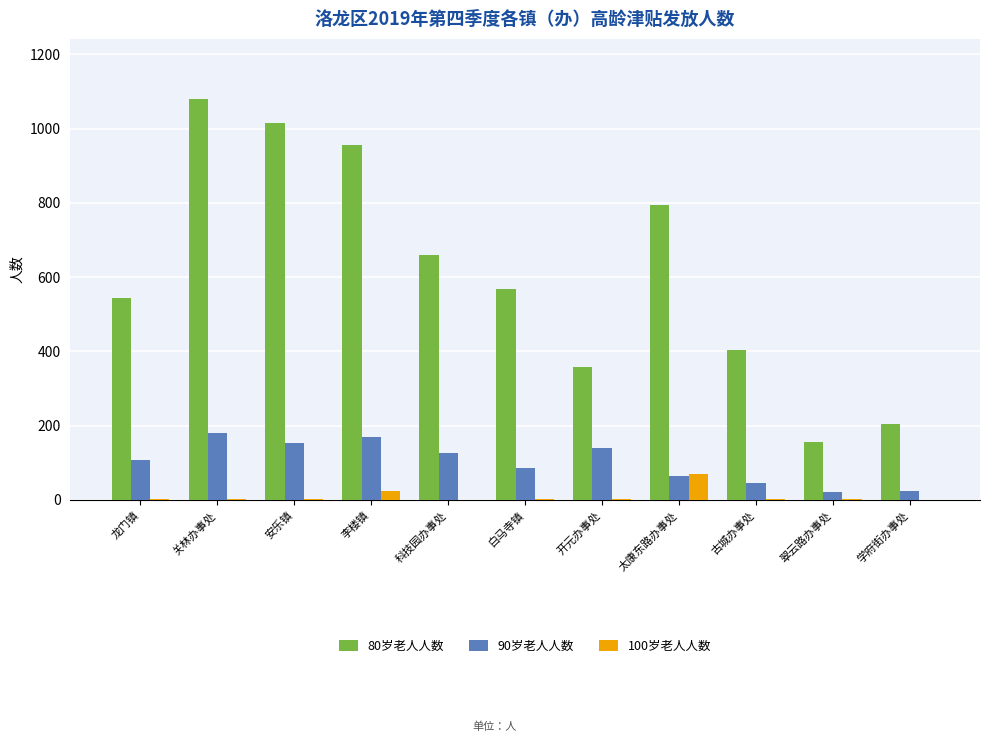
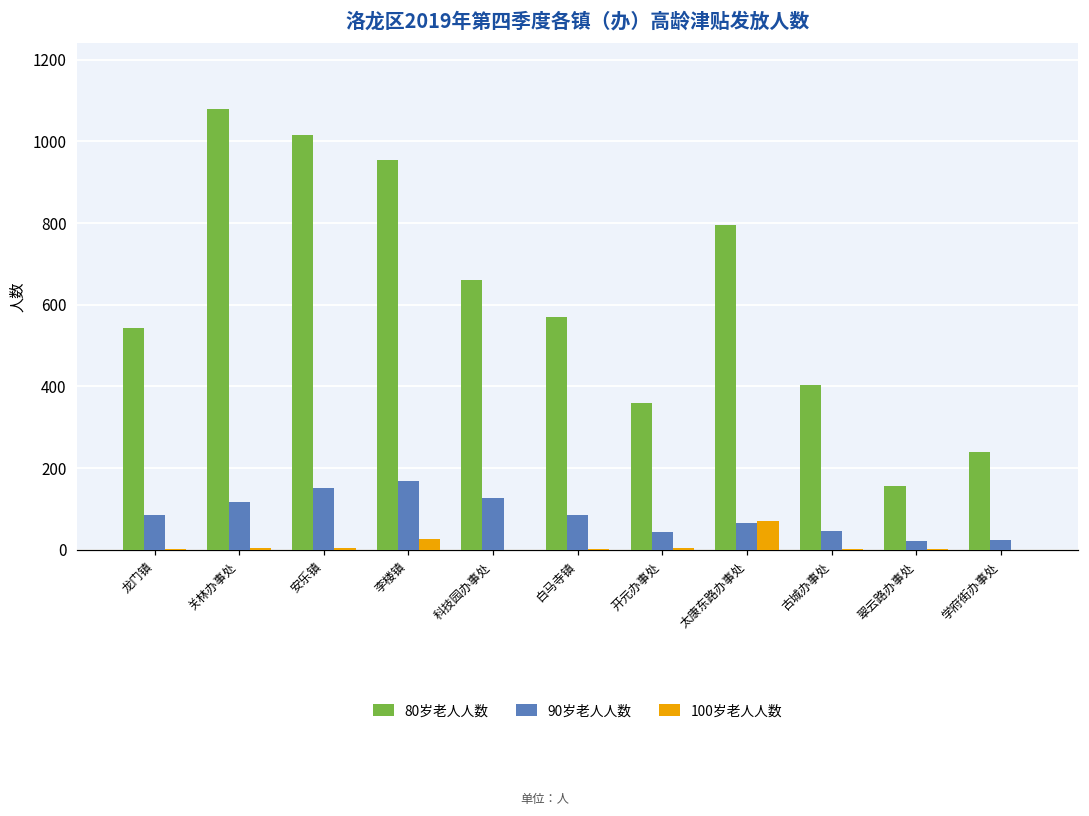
  {
    "80岁老人人数": {
      "龙门镇": 540,
      "关林办事处": 1080,
      "安乐镇": 1020,
      "李楼镇": 960,
      "科技园办事处": 660,
      "白马寺镇": 570,
      "开元办事处": 360,
      "太康东路办事处": 790,
      "古城办事处": 400,
      "翠云路办事处": 160,
-     "学府街办事处": 210
+     "学府街办事处": 240
    },
    "90岁老人人数": {
-     "龙门镇": 110,
-     "关林办事处": 180,
+     "龙门镇": 90,
+     "关林办事处": 120,
      "安乐镇": 150,
      "李楼镇": 170,
      "科技园办事处": 130,
      "白马寺镇": 90,
-     "开元办事处": 140,
+     "开元办事处": 40,
      "太康东路办事处": 70,
      "古城办事处": 50,
      "翠云路办事处": 20,
      "学府街办事处": 20
    },
    "100岁老人人数": {
      "李楼镇": 30,
      "科技园办事处": 0,
      "太康东路办事处": 70,
      "学府街办事处": 0
    }
  }
